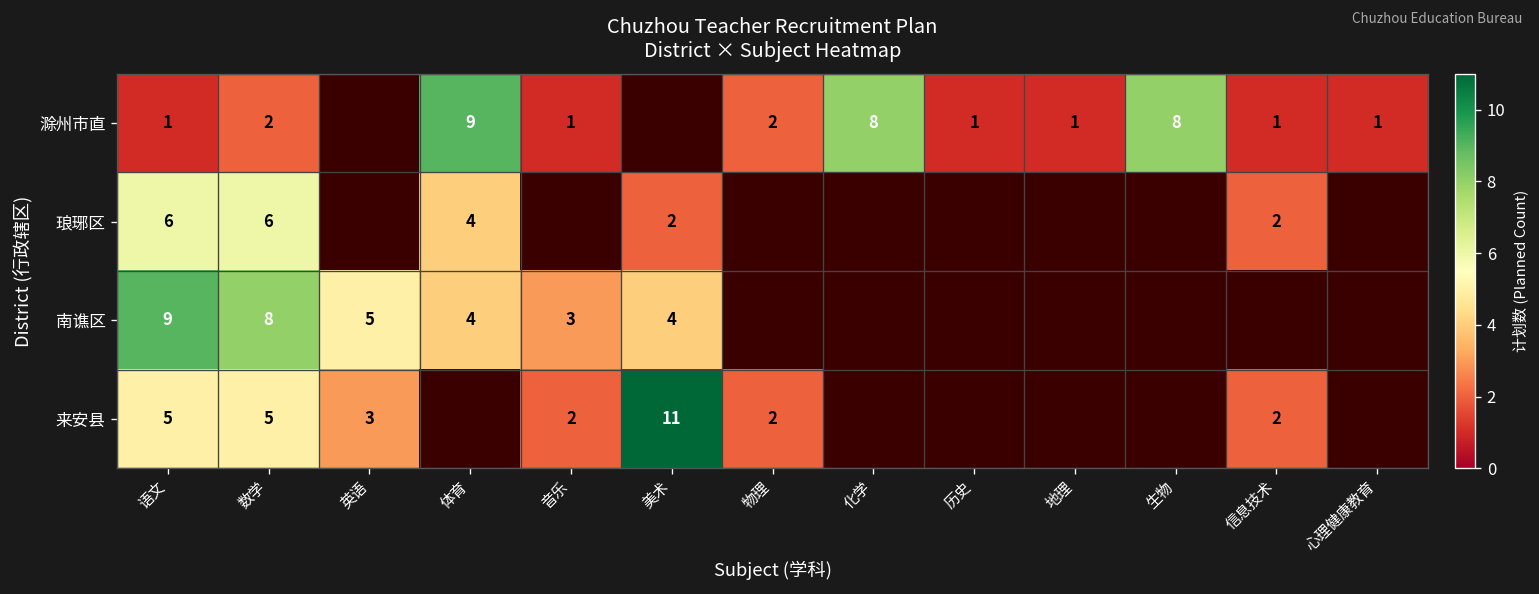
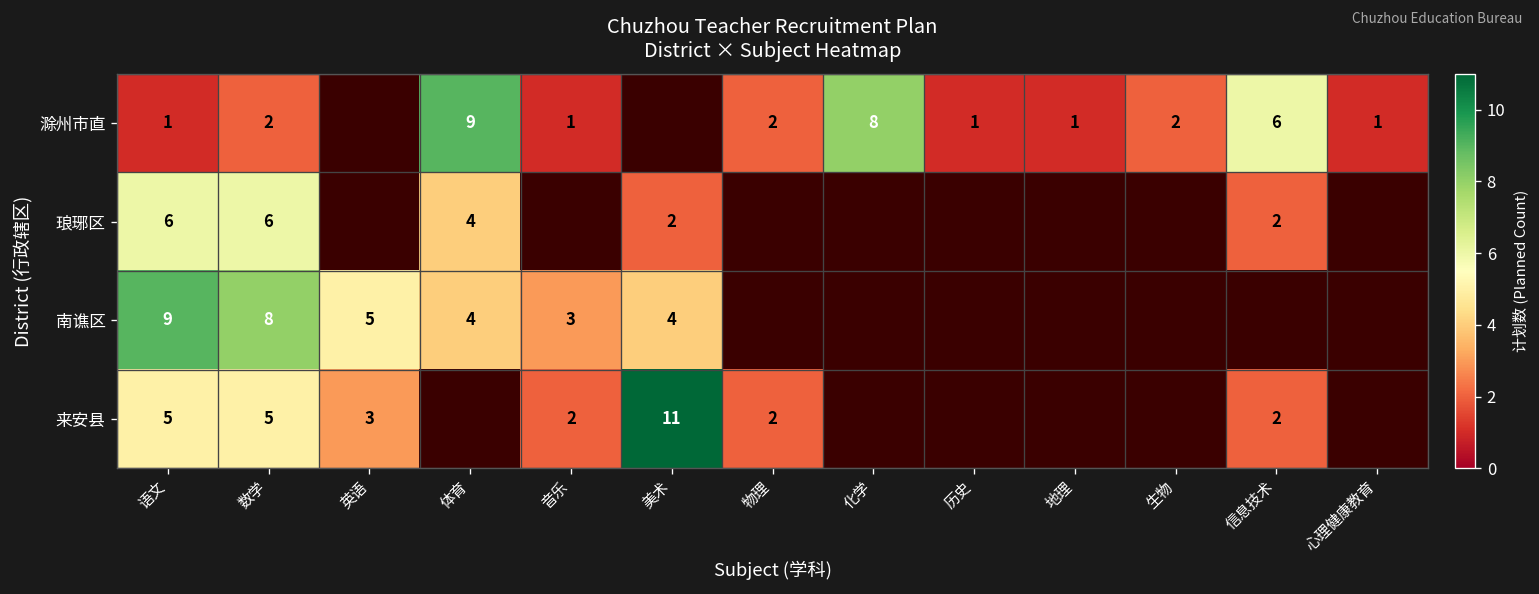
  {
    "滁州市直": {
      "语文": 1,
      "数学": 2,
      "体育": 9,
      "音乐": 1,
      "物理": 2,
      "化学": 8,
      "历史": 1,
      "地理": 1,
-     "生物": 8,
-     "信息技术": 1,
+     "生物": 2,
+     "信息技术": 6,
      "心理健康教育": 1
    },
    "琅琊区": {
      "语文": 6,
      "数学": 6,
      "体育": 4,
      "美术": 2,
      "信息技术": 2
    },
    "南谯区": {
      "语文": 9,
      "数学": 8,
      "英语": 5,
      "体育": 4,
      "音乐": 3,
      "美术": 4
    },
    "来安县": {
      "语文": 5,
      "数学": 5,
      "英语": 3,
      "音乐": 2,
      "美术": 11,
      "物理": 2,
      "信息技术": 2
    }
  }
